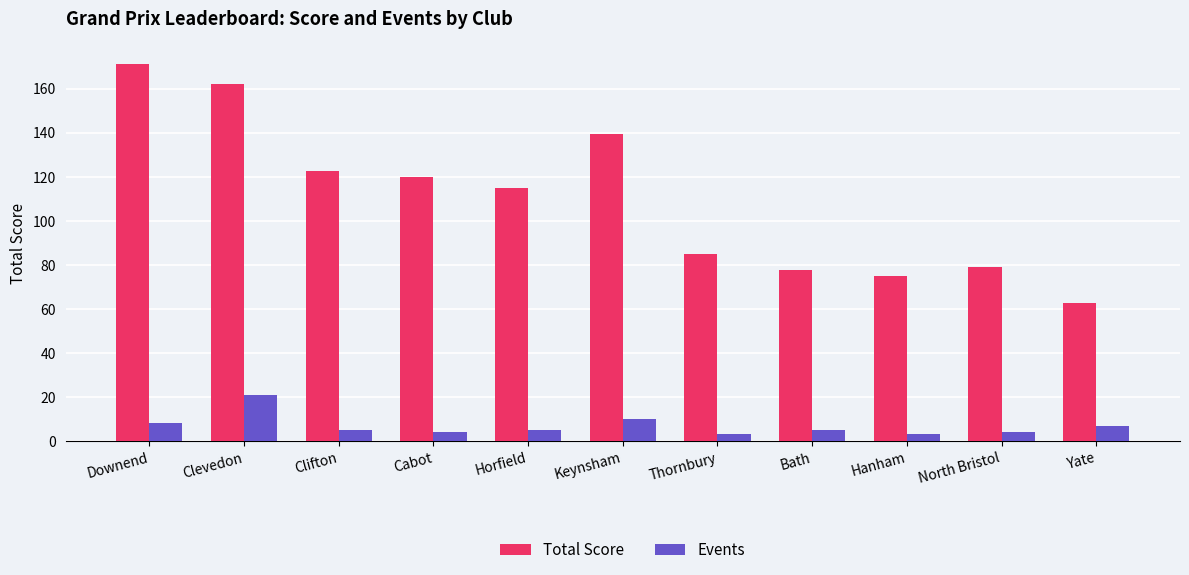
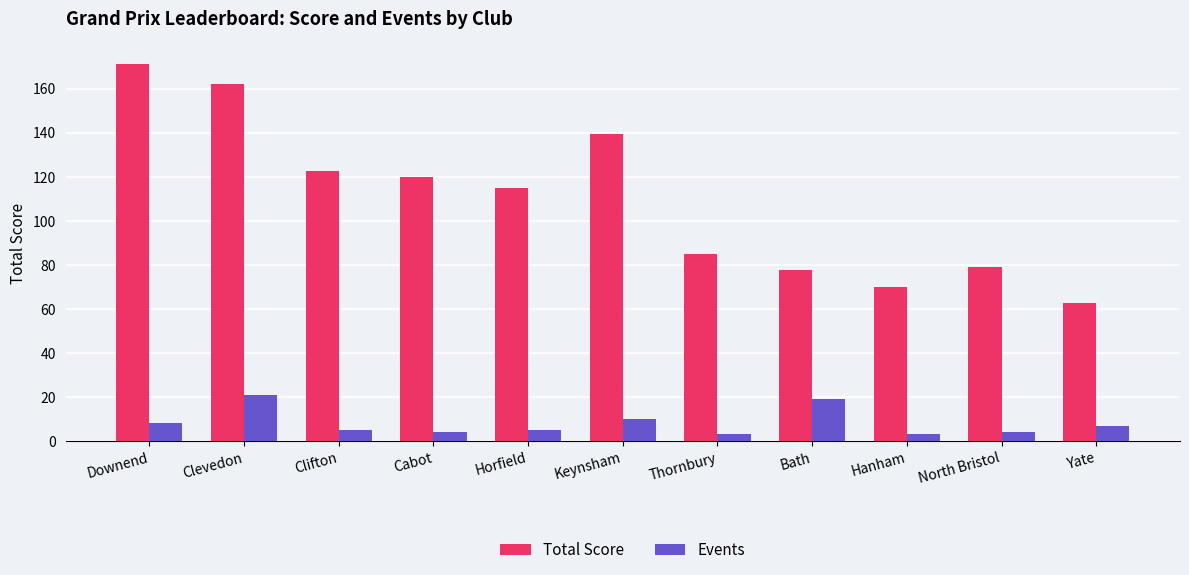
  {
    "Total Score": {
      "Downend": 171,
      "Clevedon": 162,
      "Clifton": 123,
      "Cabot": 120,
      "Horfield": 115,
      "Keynsham": 140,
      "Thornbury": 85,
      "Bath": 78,
-     "Hanham": 75,
+     "Hanham": 70,
      "North Bristol": 79,
      "Yate": 63
    },
    "Events": {
      "Downend": 8,
      "Clevedon": 21,
      "Clifton": 5,
      "Cabot": 4,
      "Horfield": 5,
      "Keynsham": 10,
      "Thornbury": 3,
-     "Bath": 5,
+     "Bath": 19,
      "Hanham": 3,
      "North Bristol": 4,
      "Yate": 7
    }
  }
